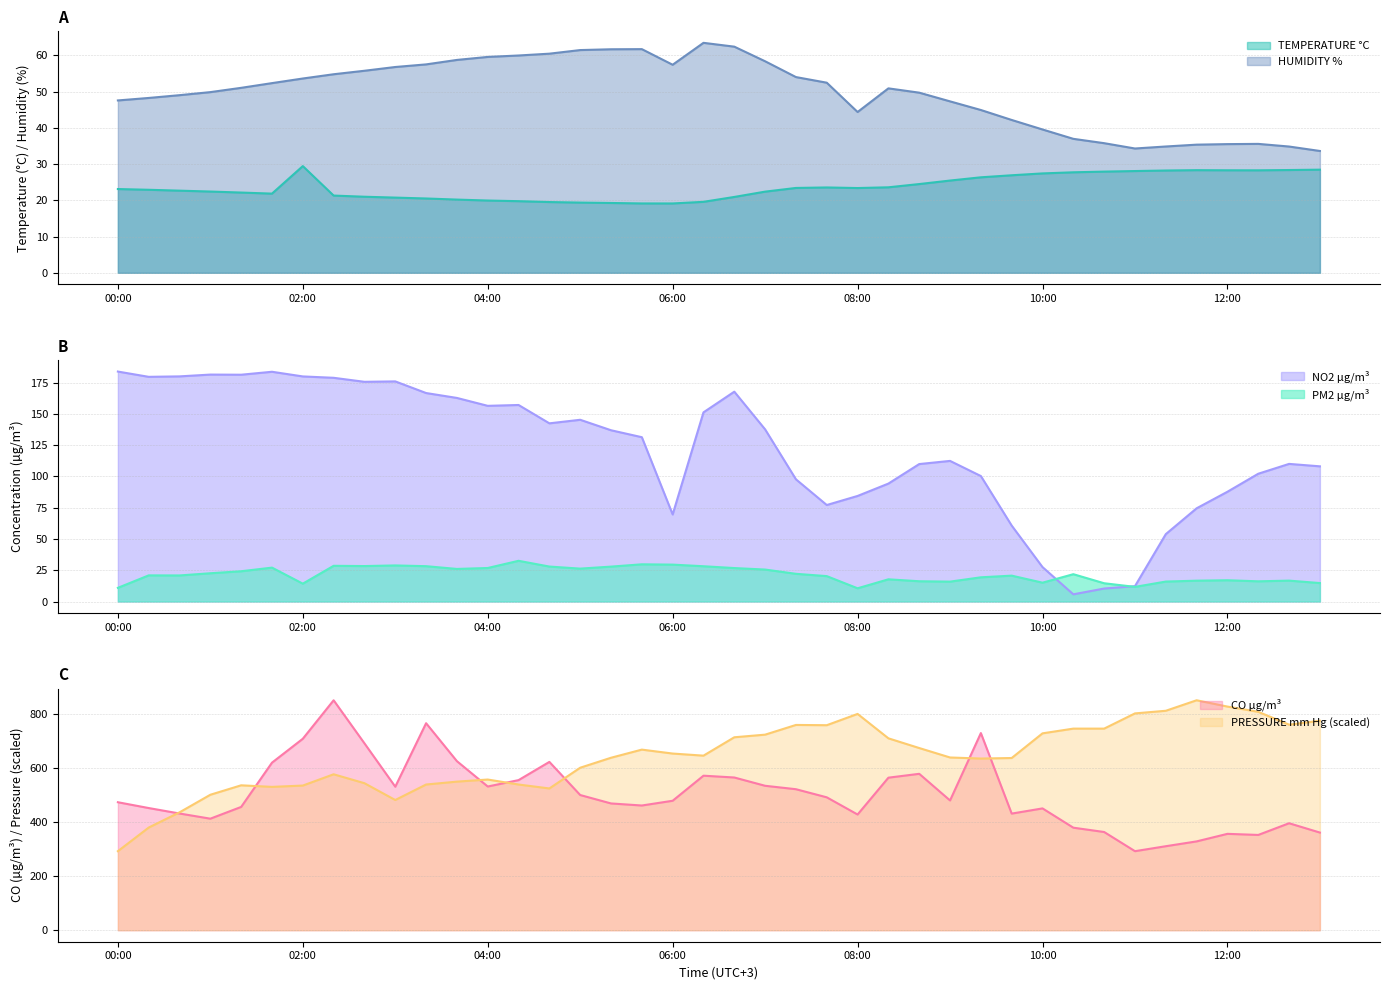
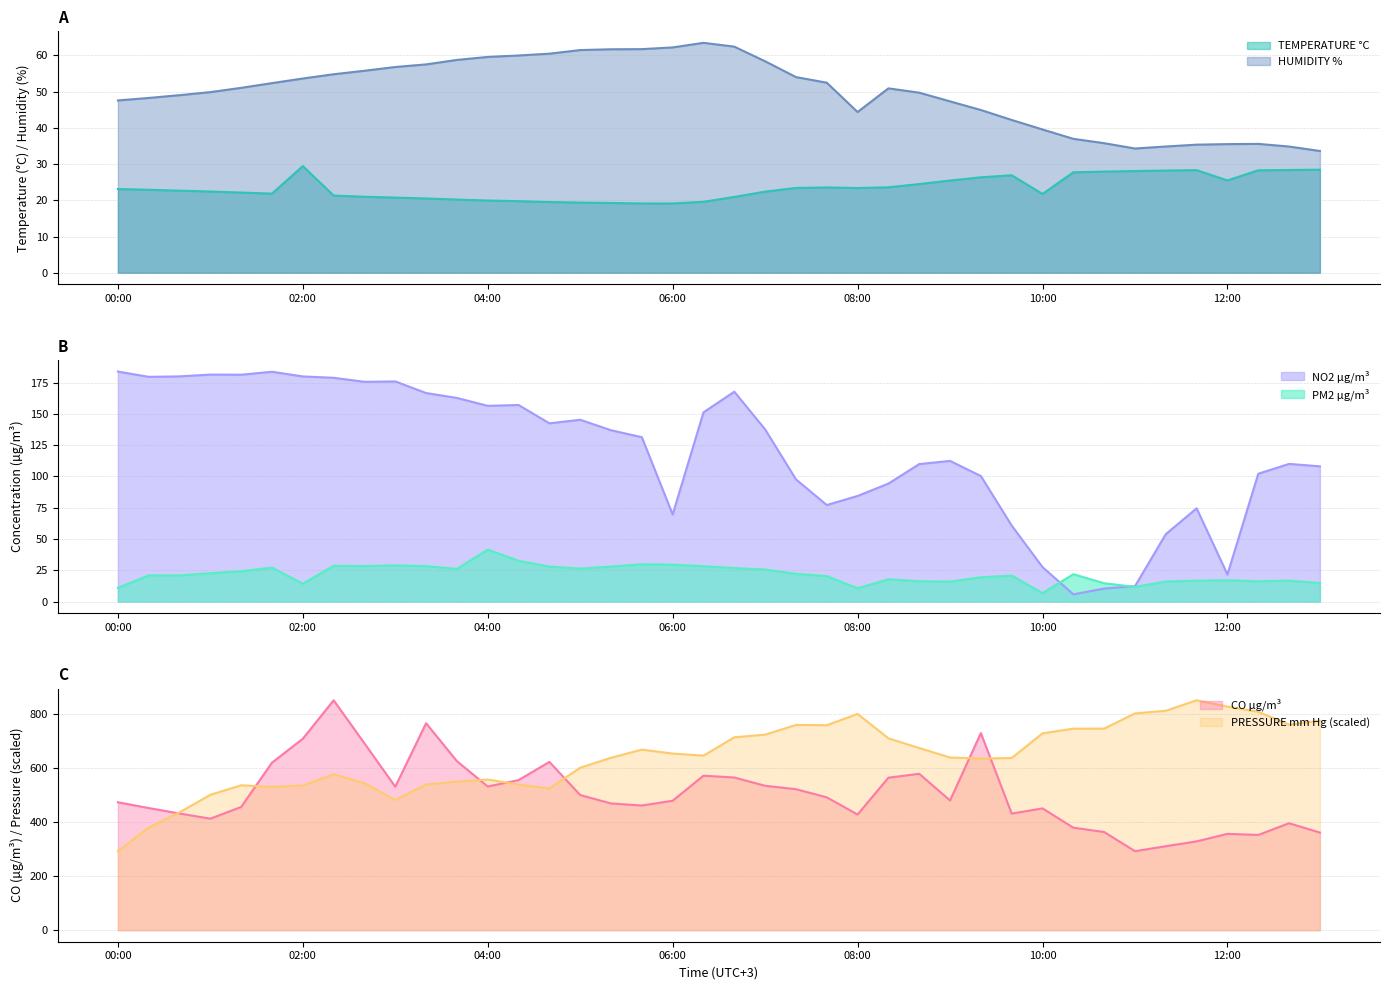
  {
    "A": {
      "TEMPERATURE °C": {
        "00:00": 23,
        "02:00": 29,
        "04:00": 20,
        "06:00": 19,
        "08:00": 23,
-       "10:00": 27,
-       "12:00": 28
+       "10:00": 22,
+       "12:00": 26
      },
      "HUMIDITY %": {
        "00:00": 48,
        "02:00": 54,
        "04:00": 60,
-       "06:00": 57,
+       "06:00": 62,
        "08:00": 44,
        "10:00": 40,
        "12:00": 36
      }
    },
    "B": {
      "NO2 µg/m³": {
        "00:00": 184,
        "02:00": 180,
        "04:00": 157,
        "06:00": 70,
        "08:00": 84,
        "10:00": 28,
-       "12:00": 88
+       "12:00": 22
      },
      "PM2 µg/m³": {
        "00:00": 11,
        "02:00": 14,
-       "04:00": 27,
+       "04:00": 42,
        "06:00": 30,
        "08:00": 11,
-       "10:00": 15,
+       "10:00": 7,
        "12:00": 17
      }
    }
  }
